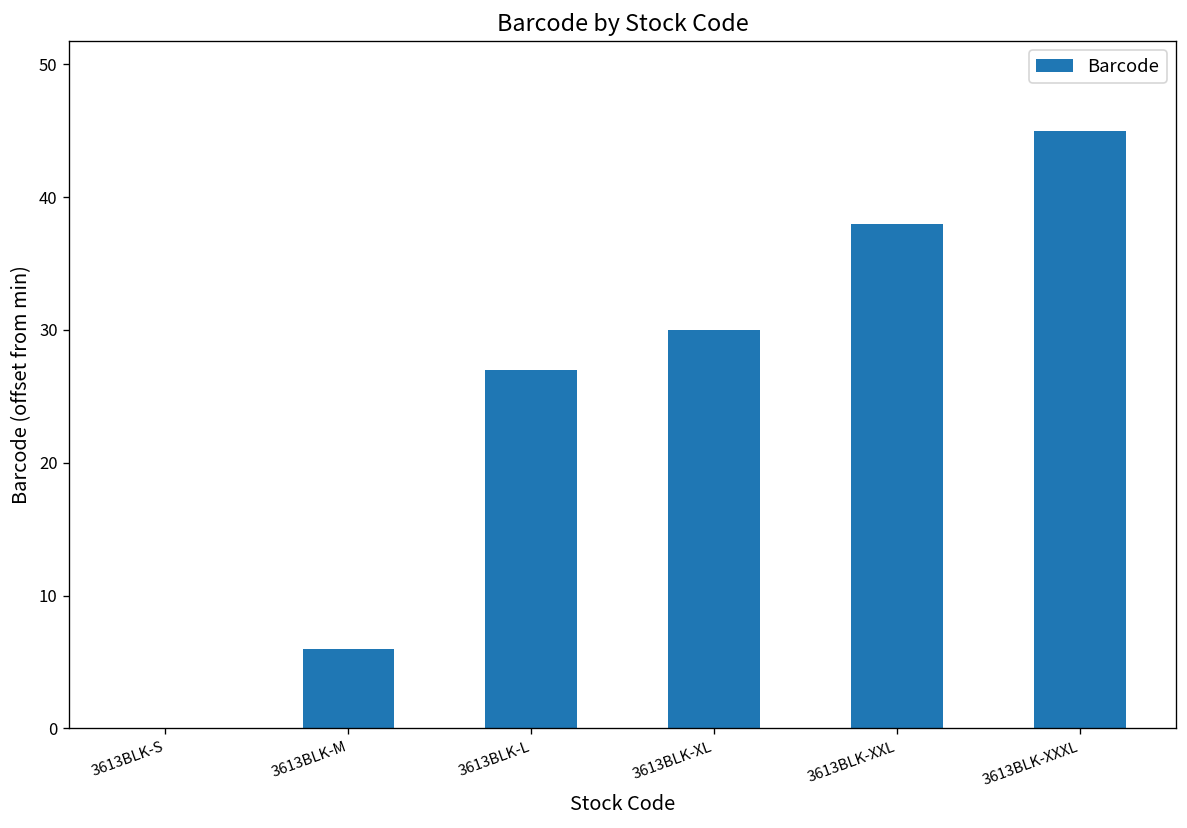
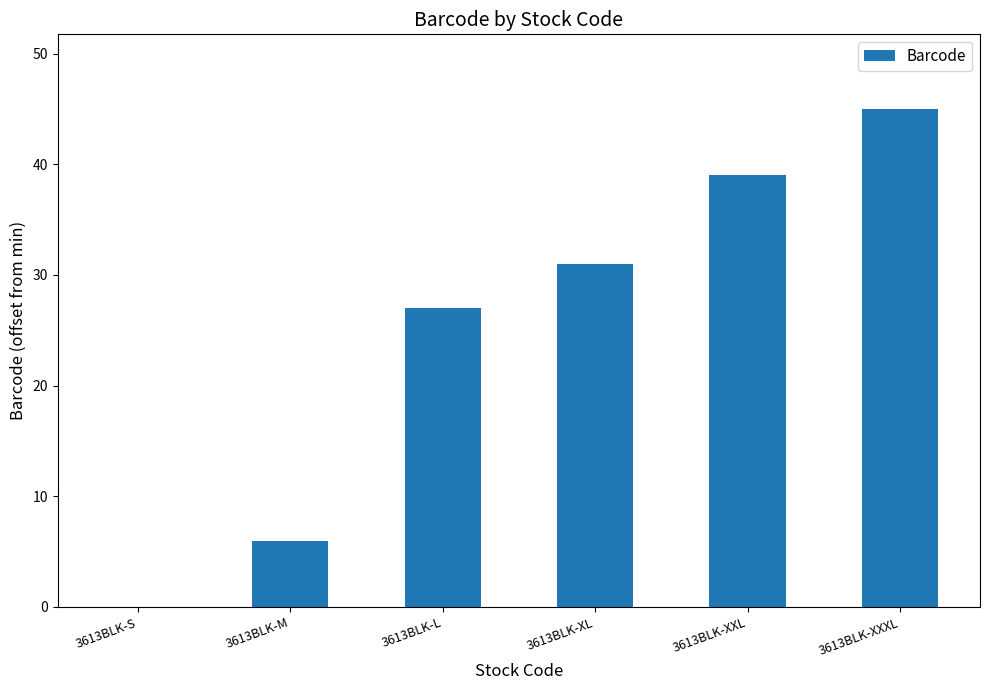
  {
    "3613BLK-S": 0.0,
    "3613BLK-M": 6.0,
    "3613BLK-L": 27.0,
-   "3613BLK-XL": 30.0,
-   "3613BLK-XXL": 38.0,
+   "3613BLK-XL": 31.0,
+   "3613BLK-XXL": 39.0,
    "3613BLK-XXXL": 45.0
  }
